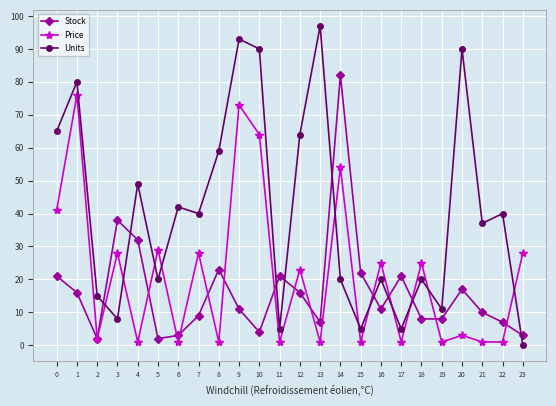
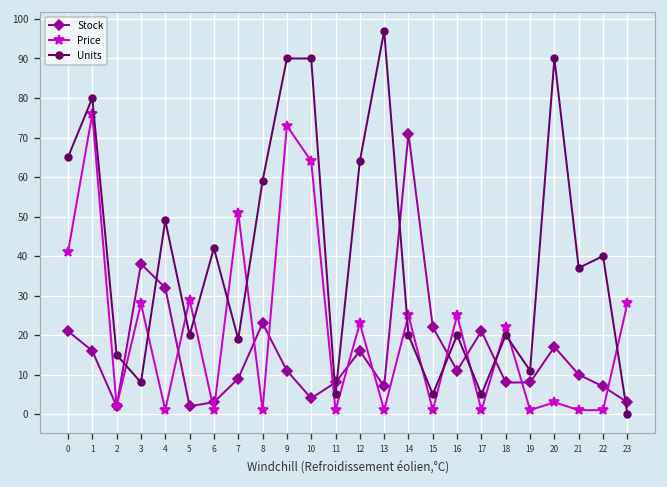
  {
    "Stock": {
      "0": 21,
      "1": 16,
      "3": 38,
      "4": 32,
      "5": 2,
      "6": 3,
      "7": 9,
      "8": 23,
      "9": 11,
      "10": 4,
-     "11": 21,
+     "11": 8,
      "12": 16,
      "13": 7,
-     "14": 82,
+     "14": 71,
      "15": 22,
      "16": 11,
      "17": 21,
      "18": 8,
      "19": 8,
      "20": 17,
      "21": 10,
      "22": 7,
      "23": 3
    },
    "Price": {
      "0": 41,
      "1": 76,
      "3": 28,
      "4": 1,
      "5": 29,
      "6": 1,
-     "7": 28,
+     "7": 51,
      "8": 1,
      "9": 73,
      "10": 64,
      "11": 1,
      "12": 23,
      "13": 1,
-     "14": 54,
+     "14": 25,
      "15": 1,
      "16": 25,
      "17": 1,
-     "18": 25,
+     "18": 22,
      "19": 1,
      "20": 3,
      "21": 1,
      "22": 1,
      "23": 28
    },
    "Units": {
      "0": 65,
      "1": 80,
      "2": 15,
      "3": 8,
      "4": 49,
      "5": 20,
      "6": 42,
-     "7": 40,
+     "7": 19,
      "8": 59,
-     "9": 93,
+     "9": 90,
      "10": 90,
      "11": 5,
      "12": 64,
      "13": 97,
      "14": 20,
      "15": 5,
      "16": 20,
      "17": 5,
      "18": 20,
      "19": 11,
      "20": 90,
      "21": 37,
      "22": 40,
      "23": 0
    }
  }
